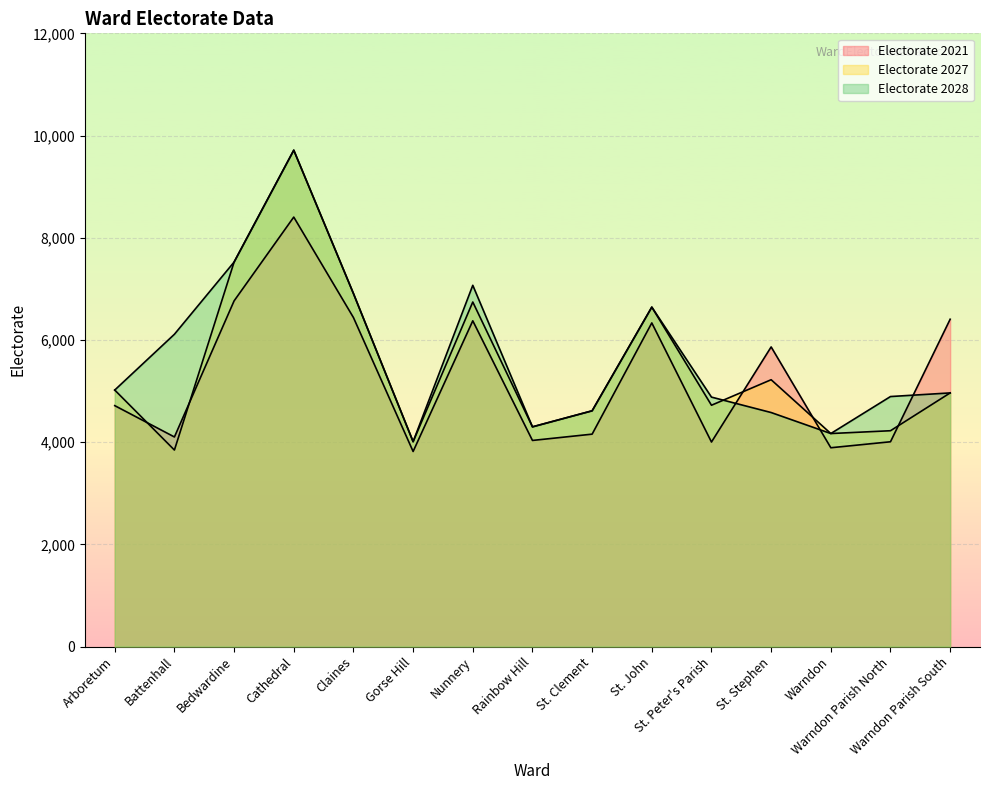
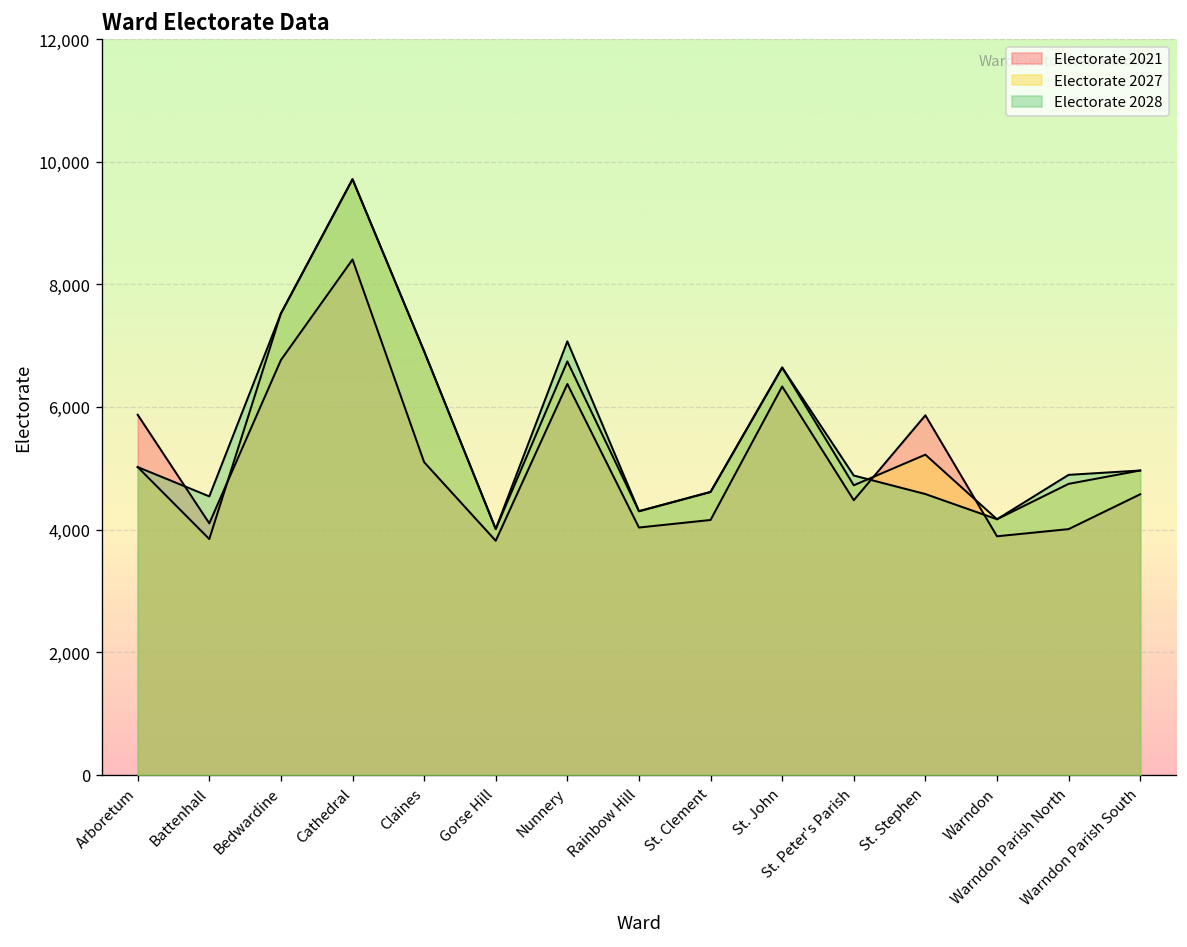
  {
    "Electorate 2021": {
-     "Arboretum": "4,700",
+     "Arboretum": "5,900",
      "Battenhall": "4,100",
      "Bedwardine": "6,800",
      "Cathedral": "8,400",
-     "Claines": "6,400",
+     "Claines": "5,100",
      "Gorse Hill": "3,800",
      "Nunnery": "6,400",
      "Rainbow Hill": "4,000",
      "St. Clement": "4,200",
      "St. John": "6,300",
-     "St. Peter's Parish": "4,000",
+     "St. Peter's Parish": "4,500",
      "St. Stephen": "5,900",
      "Warndon": "3,900",
      "Warndon Parish North": "4,000",
-     "Warndon Parish South": "6,400"
+     "Warndon Parish South": "4,600"
    },
    "Electorate 2027": {
      "Battenhall": "3,800",
      "Nunnery": "6,700",
      "St. Peter's Parish": "4,700",
      "St. Stephen": "5,200",
-     "Warndon Parish North": "4,200"
+     "Warndon Parish North": "4,700"
    },
    "Electorate 2028": {
-     "Battenhall": "6,100",
+     "Battenhall": "4,500",
      "Nunnery": "7,100",
      "St. Peter's Parish": "4,900",
      "St. Stephen": "4,600",
      "Warndon Parish North": "4,900"
    }
  }
